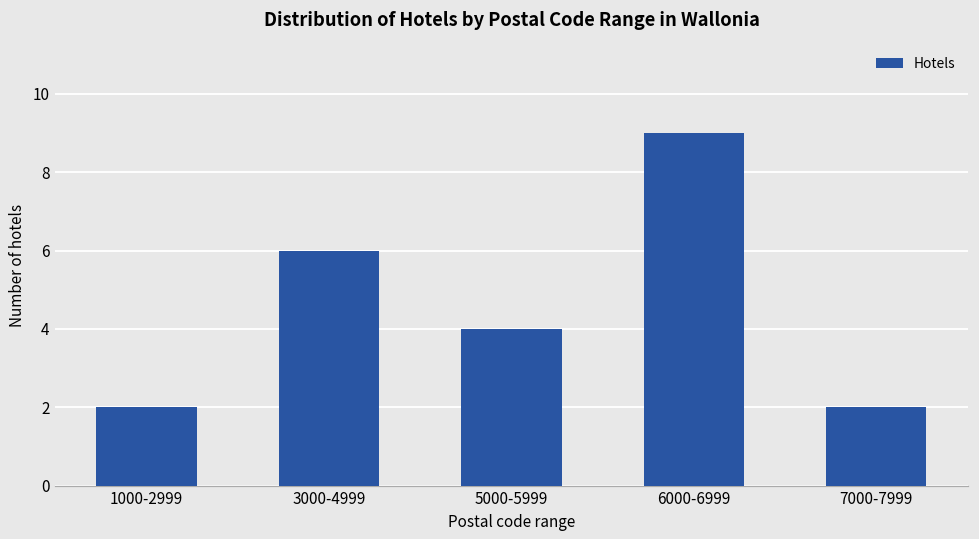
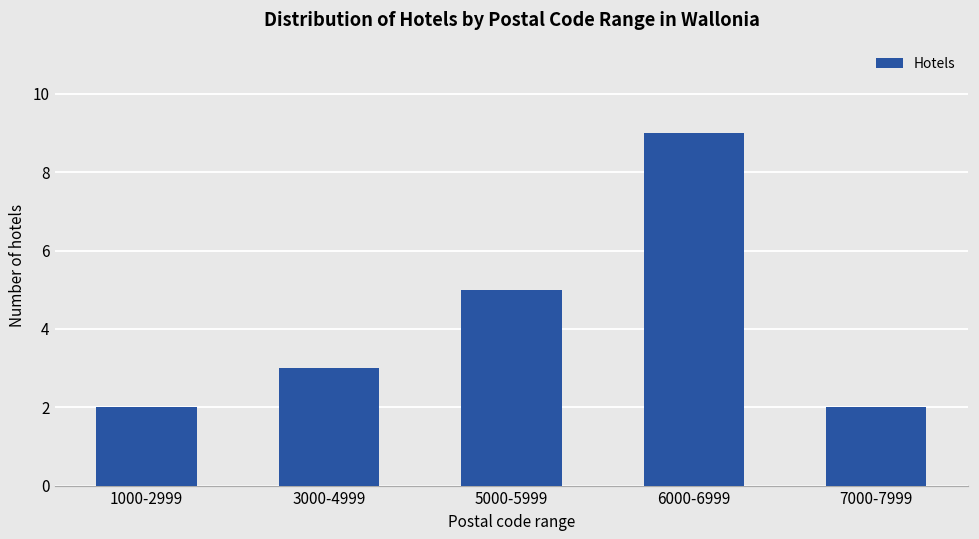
  {
    "1000-2999": 2,
-   "3000-4999": 6,
-   "5000-5999": 4,
+   "3000-4999": 3,
+   "5000-5999": 5,
    "6000-6999": 9,
    "7000-7999": 2
  }
